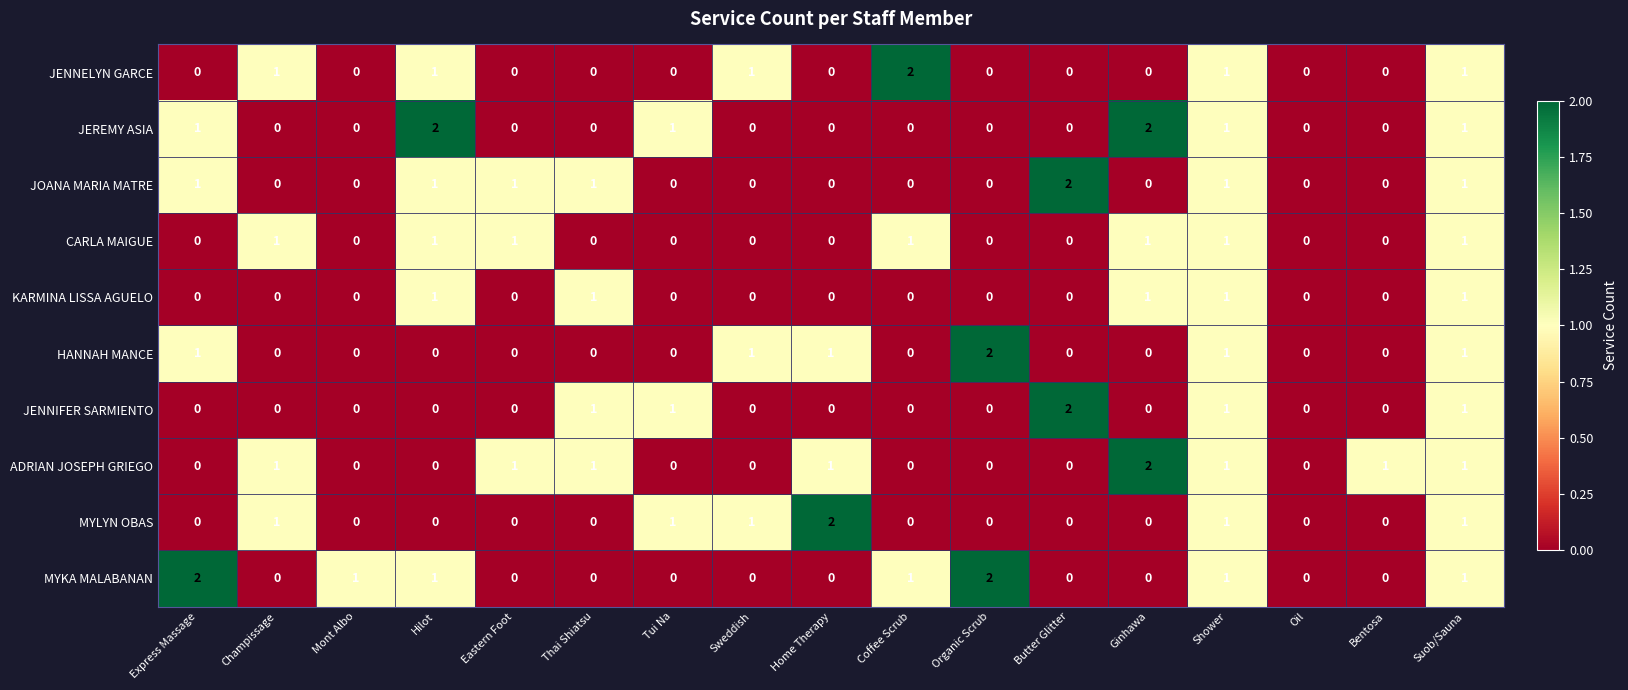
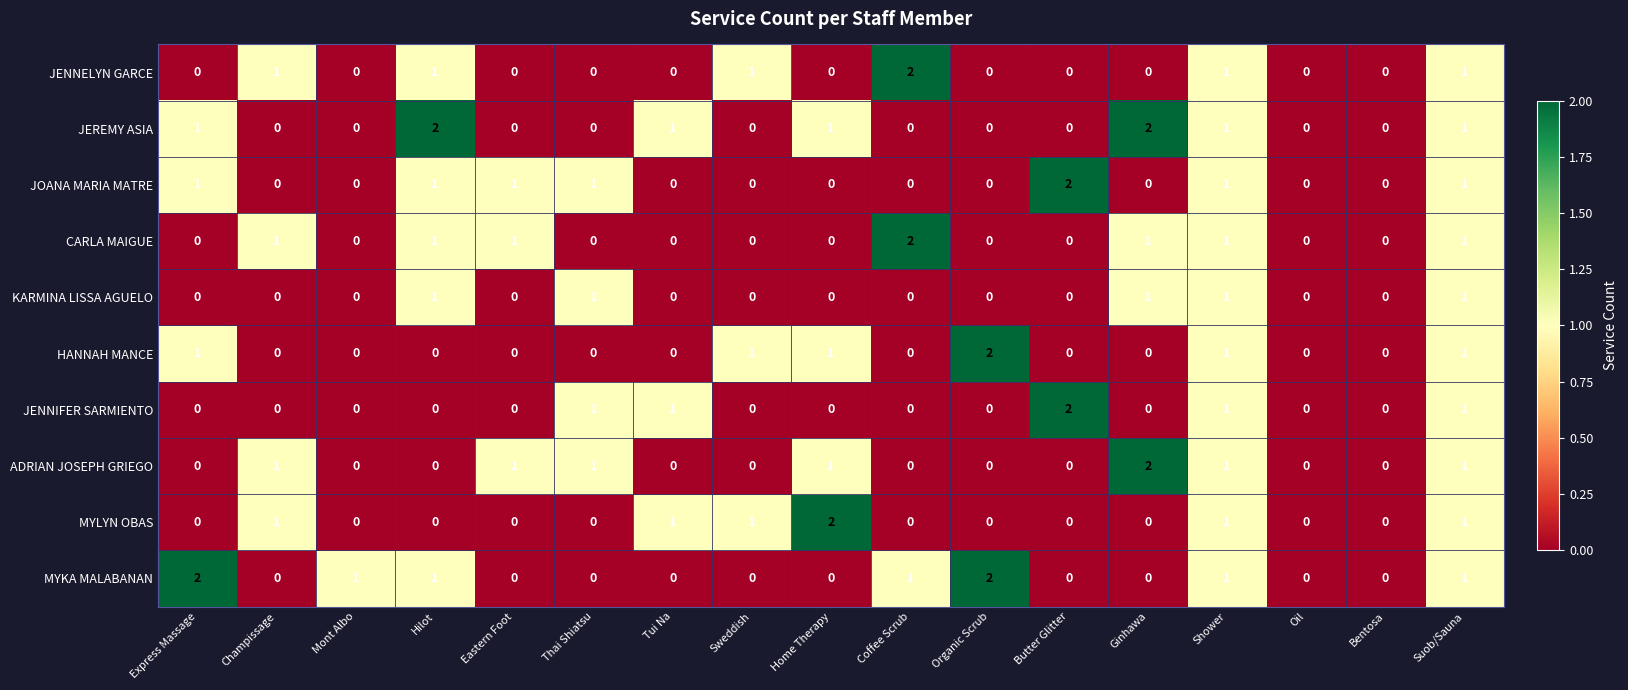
  {
    "JENNELYN GARCE": {
      "Express Massage": 0,
      "Champissage": 1,
      "Mont Albo": 0,
      "Hilot": 1,
      "Eastern Foot": 0,
      "Thai Shiatsu": 0,
      "Tui Na": 0,
      "Sweddish": 1,
      "Home Therapy": 0,
      "Coffee Scrub": 2,
      "Organic Scrub": 0,
      "Butter Glitter": 0,
      "Ginhawa": 0,
      "Shower": 1,
      "Oil": 0,
      "Bentosa": 0,
      "Suob/Sauna": 1
    },
    "JEREMY ASIA": {
      "Express Massage": 1,
      "Champissage": 0,
      "Mont Albo": 0,
      "Hilot": 2,
      "Eastern Foot": 0,
      "Thai Shiatsu": 0,
      "Tui Na": 1,
      "Sweddish": 0,
-     "Home Therapy": 0,
+     "Home Therapy": 1,
      "Coffee Scrub": 0,
      "Organic Scrub": 0,
      "Butter Glitter": 0,
      "Ginhawa": 2,
      "Shower": 1,
      "Oil": 0,
      "Bentosa": 0,
      "Suob/Sauna": 1
    },
    "JOANA MARIA MATRE": {
      "Express Massage": 1,
      "Champissage": 0,
      "Mont Albo": 0,
      "Hilot": 1,
      "Eastern Foot": 1,
      "Thai Shiatsu": 1,
      "Tui Na": 0,
      "Sweddish": 0,
      "Home Therapy": 0,
      "Coffee Scrub": 0,
      "Organic Scrub": 0,
      "Butter Glitter": 2,
      "Ginhawa": 0,
      "Shower": 1,
      "Oil": 0,
      "Bentosa": 0,
      "Suob/Sauna": 1
    },
    "CARLA MAIGUE": {
      "Express Massage": 0,
      "Champissage": 1,
      "Mont Albo": 0,
      "Hilot": 1,
      "Eastern Foot": 1,
      "Thai Shiatsu": 0,
      "Tui Na": 0,
      "Sweddish": 0,
      "Home Therapy": 0,
-     "Coffee Scrub": 1,
+     "Coffee Scrub": 2,
      "Organic Scrub": 0,
      "Butter Glitter": 0,
      "Ginhawa": 1,
      "Shower": 1,
      "Oil": 0,
      "Bentosa": 0,
      "Suob/Sauna": 1
    },
    "KARMINA LISSA AGUELO": {
      "Express Massage": 0,
      "Champissage": 0,
      "Mont Albo": 0,
      "Hilot": 1,
      "Eastern Foot": 0,
      "Thai Shiatsu": 1,
      "Tui Na": 0,
      "Sweddish": 0,
      "Home Therapy": 0,
      "Coffee Scrub": 0,
      "Organic Scrub": 0,
      "Butter Glitter": 0,
      "Ginhawa": 1,
      "Shower": 1,
      "Oil": 0,
      "Bentosa": 0,
      "Suob/Sauna": 1
    },
    "HANNAH MANCE": {
      "Express Massage": 1,
      "Champissage": 0,
      "Mont Albo": 0,
      "Hilot": 0,
      "Eastern Foot": 0,
      "Thai Shiatsu": 0,
      "Tui Na": 0,
      "Sweddish": 1,
      "Home Therapy": 1,
      "Coffee Scrub": 0,
      "Organic Scrub": 2,
      "Butter Glitter": 0,
      "Ginhawa": 0,
      "Shower": 1,
      "Oil": 0,
      "Bentosa": 0,
      "Suob/Sauna": 1
    },
    "JENNIFER SARMIENTO": {
      "Express Massage": 0,
      "Champissage": 0,
      "Mont Albo": 0,
      "Hilot": 0,
      "Eastern Foot": 0,
      "Thai Shiatsu": 1,
      "Tui Na": 1,
      "Sweddish": 0,
      "Home Therapy": 0,
      "Coffee Scrub": 0,
      "Organic Scrub": 0,
      "Butter Glitter": 2,
      "Ginhawa": 0,
      "Shower": 1,
      "Oil": 0,
      "Bentosa": 0,
      "Suob/Sauna": 1
    },
    "ADRIAN JOSEPH GRIEGO": {
      "Express Massage": 0,
      "Champissage": 1,
      "Mont Albo": 0,
      "Hilot": 0,
      "Eastern Foot": 1,
      "Thai Shiatsu": 1,
      "Tui Na": 0,
      "Sweddish": 0,
      "Home Therapy": 1,
      "Coffee Scrub": 0,
      "Organic Scrub": 0,
      "Butter Glitter": 0,
      "Ginhawa": 2,
      "Shower": 1,
      "Oil": 0,
-     "Bentosa": 1,
+     "Bentosa": 0,
      "Suob/Sauna": 1
    },
    "MYLYN OBAS": {
      "Express Massage": 0,
      "Champissage": 1,
      "Mont Albo": 0,
      "Hilot": 0,
      "Eastern Foot": 0,
      "Thai Shiatsu": 0,
      "Tui Na": 1,
      "Sweddish": 1,
      "Home Therapy": 2,
      "Coffee Scrub": 0,
      "Organic Scrub": 0,
      "Butter Glitter": 0,
      "Ginhawa": 0,
      "Shower": 1,
      "Oil": 0,
      "Bentosa": 0,
      "Suob/Sauna": 1
    },
    "MYKA MALABANAN": {
      "Express Massage": 2,
      "Champissage": 0,
      "Mont Albo": 1,
      "Hilot": 1,
      "Eastern Foot": 0,
      "Thai Shiatsu": 0,
      "Tui Na": 0,
      "Sweddish": 0,
      "Home Therapy": 0,
      "Coffee Scrub": 1,
      "Organic Scrub": 2,
      "Butter Glitter": 0,
      "Ginhawa": 0,
      "Shower": 1,
      "Oil": 0,
      "Bentosa": 0,
      "Suob/Sauna": 1
    }
  }
